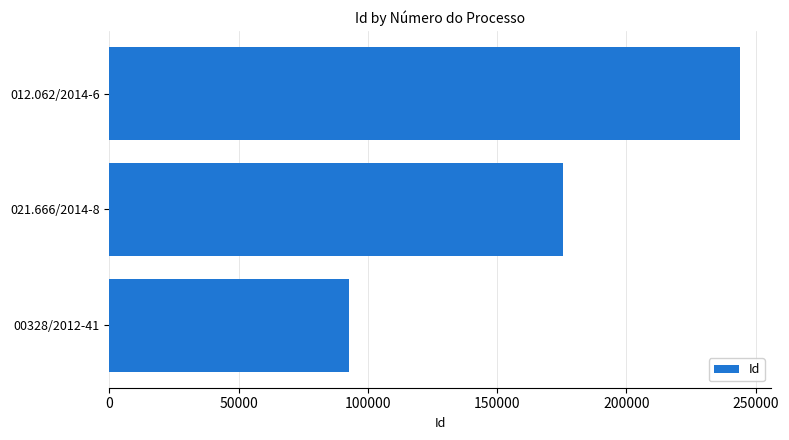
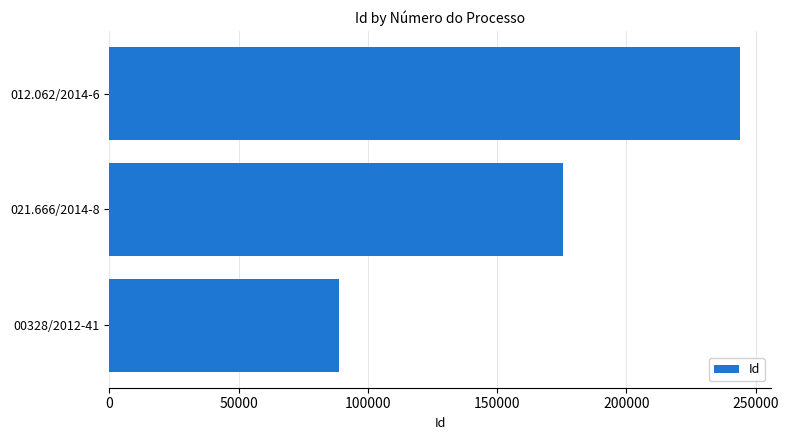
  {
    "012.062/2014-6": 244000,
    "021.666/2014-8": 175000,
-   "00328/2012-41": 93000
+   "00328/2012-41": 89000
  }
